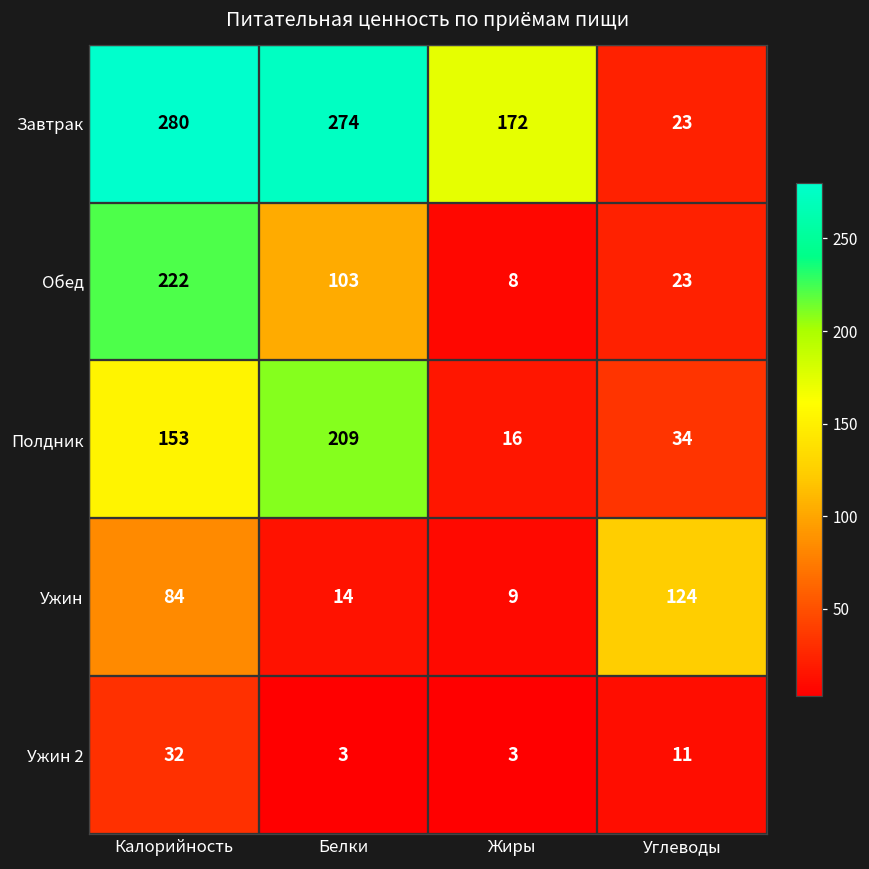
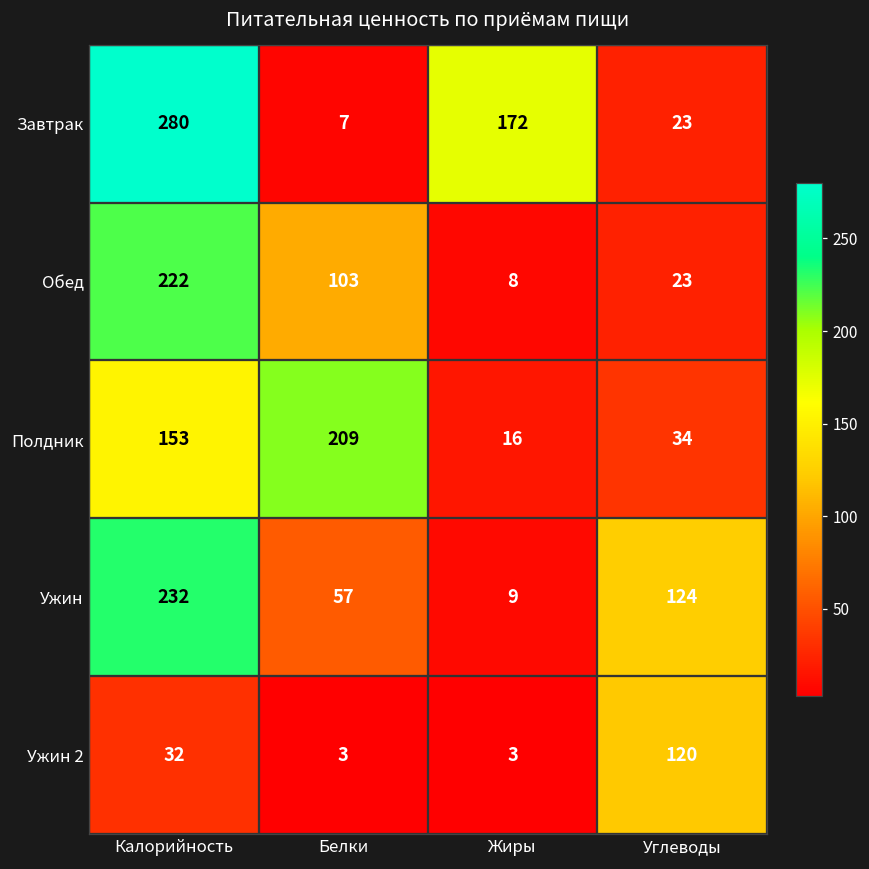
  {
    "Завтрак": {
      "Калорийность": 280,
-     "Белки": 274,
+     "Белки": 7,
      "Жиры": 172,
      "Углеводы": 23
    },
    "Обед": {
      "Калорийность": 222,
      "Белки": 103,
      "Жиры": 8,
      "Углеводы": 23
    },
    "Полдник": {
      "Калорийность": 153,
      "Белки": 209,
      "Жиры": 16,
      "Углеводы": 34
    },
    "Ужин": {
-     "Калорийность": 84,
-     "Белки": 14,
+     "Калорийность": 232,
+     "Белки": 57,
      "Жиры": 9,
      "Углеводы": 124
    },
    "Ужин 2": {
      "Калорийность": 32,
      "Белки": 3,
      "Жиры": 3,
-     "Углеводы": 11
+     "Углеводы": 120
    }
  }
